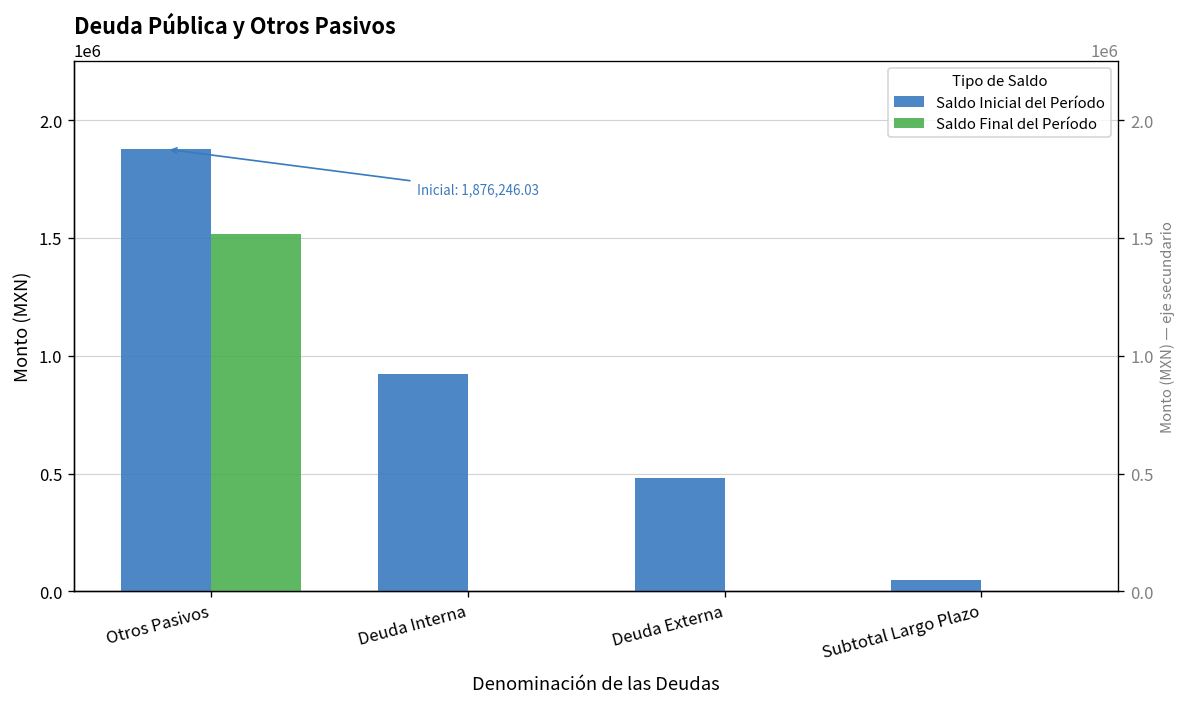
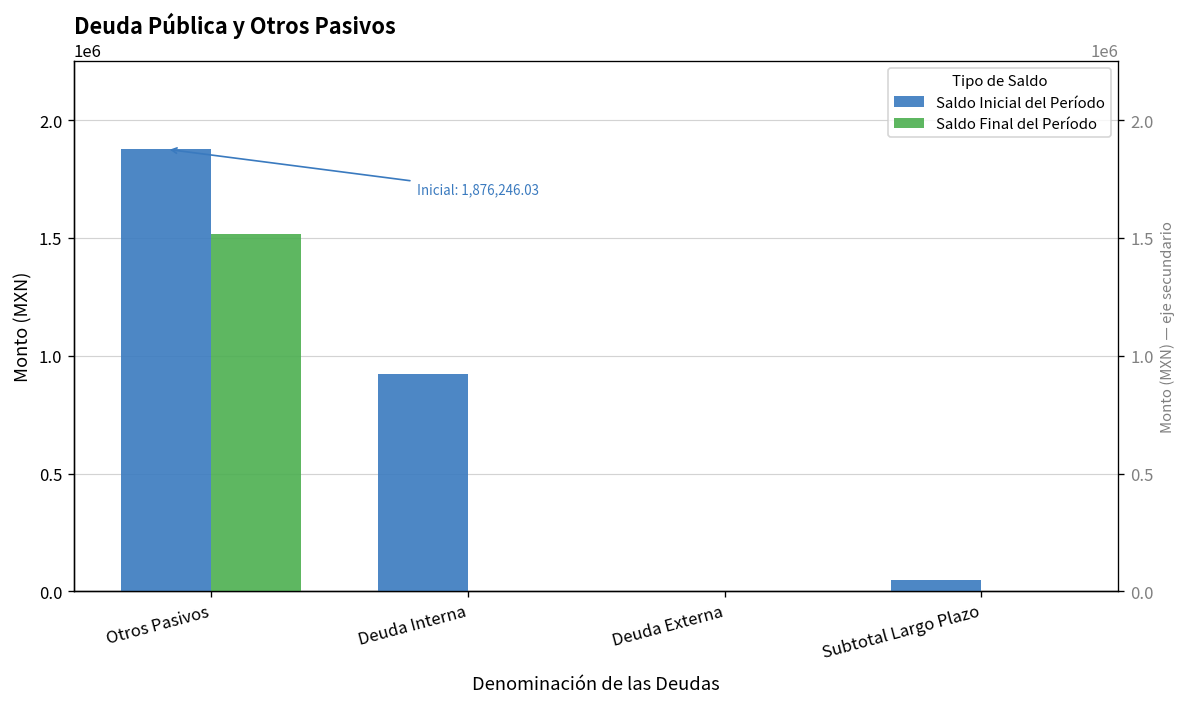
  {
    "Saldo Inicial del Período": {
      "Deuda Interna": 920000,
-     "Deuda Externa": 480000,
+     "Deuda Externa": 0,
      "Subtotal Largo Plazo": 50000
    },
    "Saldo Final del Período": {
      "Otros Pasivos": 1520000,
      "Deuda Interna": 0,
      "Deuda Externa": 0,
      "Subtotal Largo Plazo": 0
    }
  }
